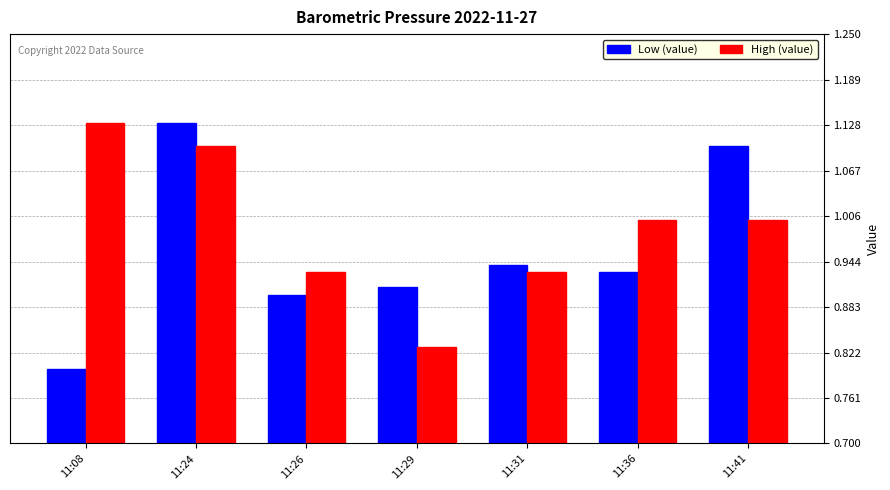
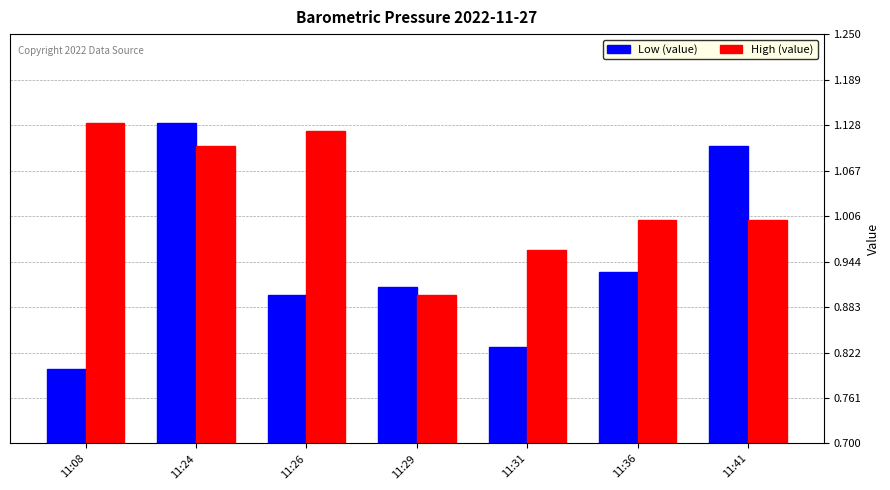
  {
    "Low (value)": {
      "11:08": 0.80,
      "11:24": 1.13,
      "11:26": 0.90,
      "11:29": 0.91,
-     "11:31": 0.94,
+     "11:31": 0.83,
      "11:36": 0.93,
      "11:41": 1.10
    },
    "High (value)": {
      "11:08": 1.13,
      "11:24": 1.10,
-     "11:26": 0.93,
-     "11:29": 0.83,
-     "11:31": 0.93,
+     "11:26": 1.12,
+     "11:29": 0.90,
+     "11:31": 0.96,
      "11:36": 1.00,
      "11:41": 1.00
    }
  }
